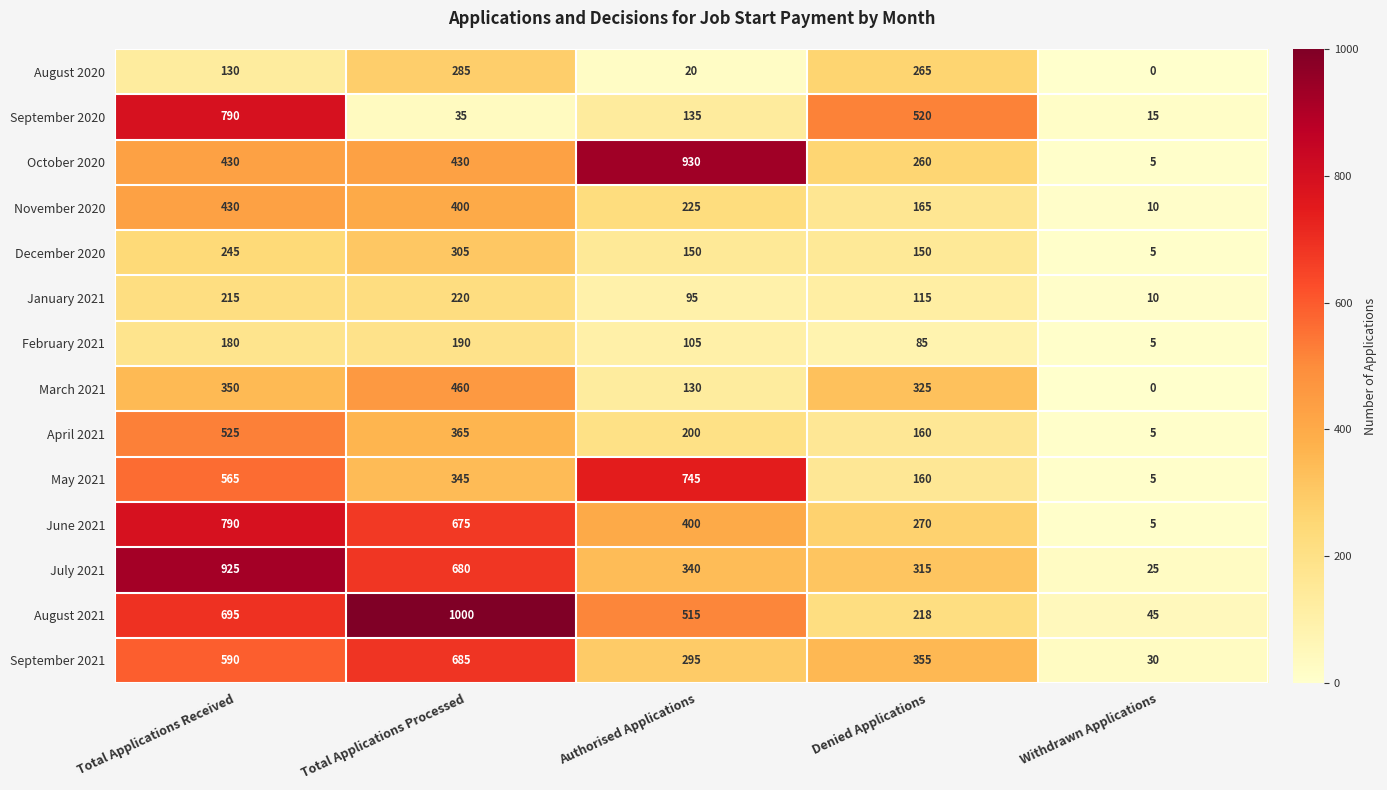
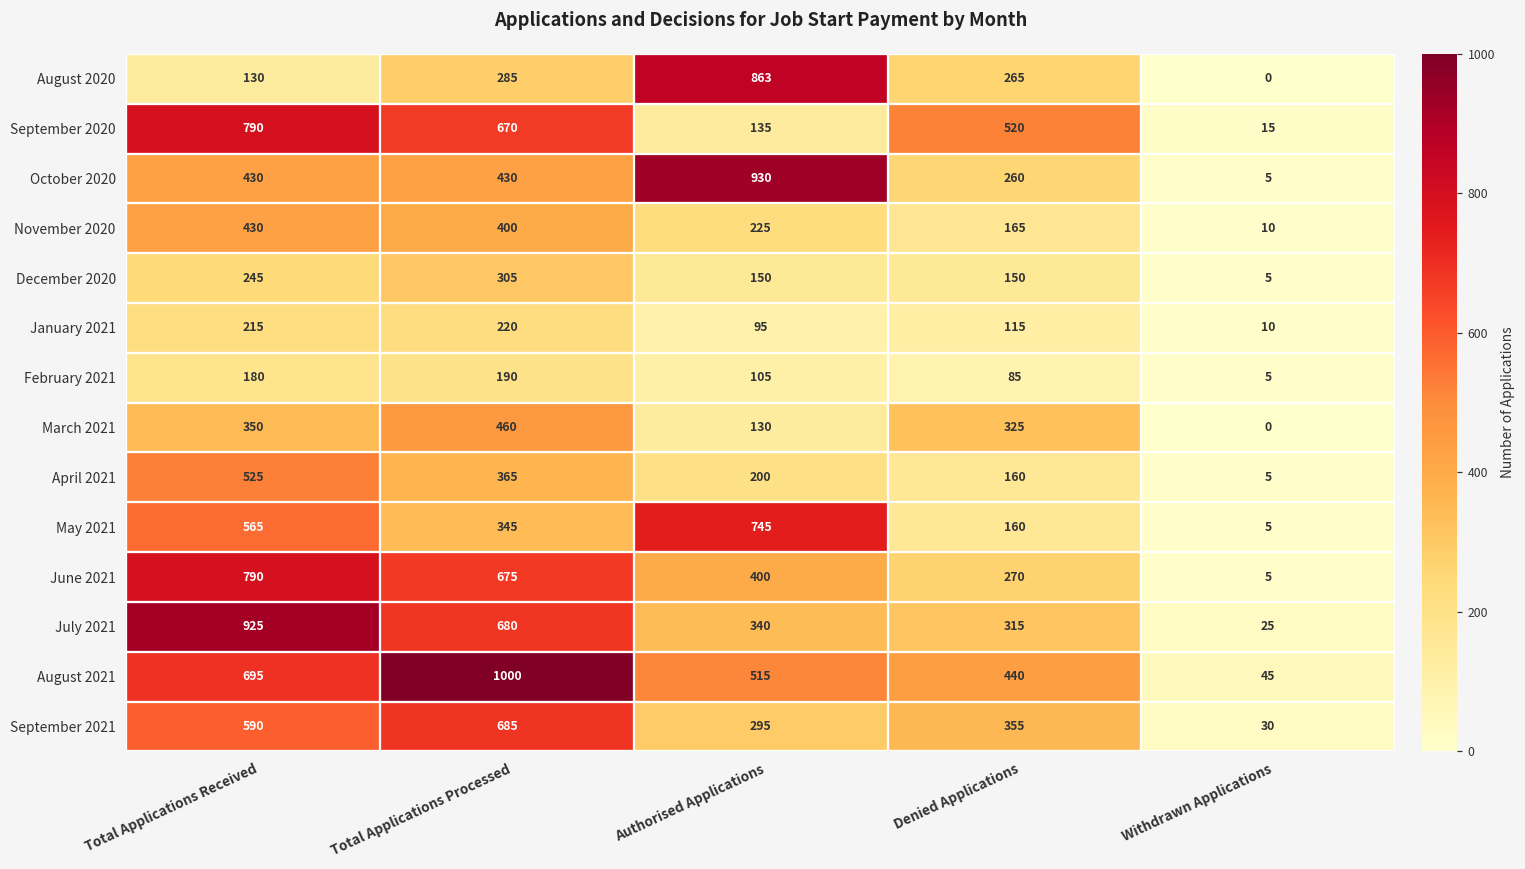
  {
    "August 2020": {
      "Total Applications Received": 130,
      "Total Applications Processed": 285,
-     "Authorised Applications": 20,
+     "Authorised Applications": 863,
      "Denied Applications": 265,
      "Withdrawn Applications": 0
    },
    "September 2020": {
      "Total Applications Received": 790,
-     "Total Applications Processed": 35,
+     "Total Applications Processed": 670,
      "Authorised Applications": 135,
      "Denied Applications": 520,
      "Withdrawn Applications": 15
    },
    "October 2020": {
      "Total Applications Received": 430,
      "Total Applications Processed": 430,
      "Authorised Applications": 930,
      "Denied Applications": 260,
      "Withdrawn Applications": 5
    },
    "November 2020": {
      "Total Applications Received": 430,
      "Total Applications Processed": 400,
      "Authorised Applications": 225,
      "Denied Applications": 165,
      "Withdrawn Applications": 10
    },
    "December 2020": {
      "Total Applications Received": 245,
      "Total Applications Processed": 305,
      "Authorised Applications": 150,
      "Denied Applications": 150,
      "Withdrawn Applications": 5
    },
    "January 2021": {
      "Total Applications Received": 215,
      "Total Applications Processed": 220,
      "Authorised Applications": 95,
      "Denied Applications": 115,
      "Withdrawn Applications": 10
    },
    "February 2021": {
      "Total Applications Received": 180,
      "Total Applications Processed": 190,
      "Authorised Applications": 105,
      "Denied Applications": 85,
      "Withdrawn Applications": 5
    },
    "March 2021": {
      "Total Applications Received": 350,
      "Total Applications Processed": 460,
      "Authorised Applications": 130,
      "Denied Applications": 325,
      "Withdrawn Applications": 0
    },
    "April 2021": {
      "Total Applications Received": 525,
      "Total Applications Processed": 365,
      "Authorised Applications": 200,
      "Denied Applications": 160,
      "Withdrawn Applications": 5
    },
    "May 2021": {
      "Total Applications Received": 565,
      "Total Applications Processed": 345,
      "Authorised Applications": 745,
      "Denied Applications": 160,
      "Withdrawn Applications": 5
    },
    "June 2021": {
      "Total Applications Received": 790,
      "Total Applications Processed": 675,
      "Authorised Applications": 400,
      "Denied Applications": 270,
      "Withdrawn Applications": 5
    },
    "July 2021": {
      "Total Applications Received": 925,
      "Total Applications Processed": 680,
      "Authorised Applications": 340,
      "Denied Applications": 315,
      "Withdrawn Applications": 25
    },
    "August 2021": {
      "Total Applications Received": 695,
      "Total Applications Processed": 1000,
      "Authorised Applications": 515,
-     "Denied Applications": 218,
+     "Denied Applications": 440,
      "Withdrawn Applications": 45
    },
    "September 2021": {
      "Total Applications Received": 590,
      "Total Applications Processed": 685,
      "Authorised Applications": 295,
      "Denied Applications": 355,
      "Withdrawn Applications": 30
    }
  }
